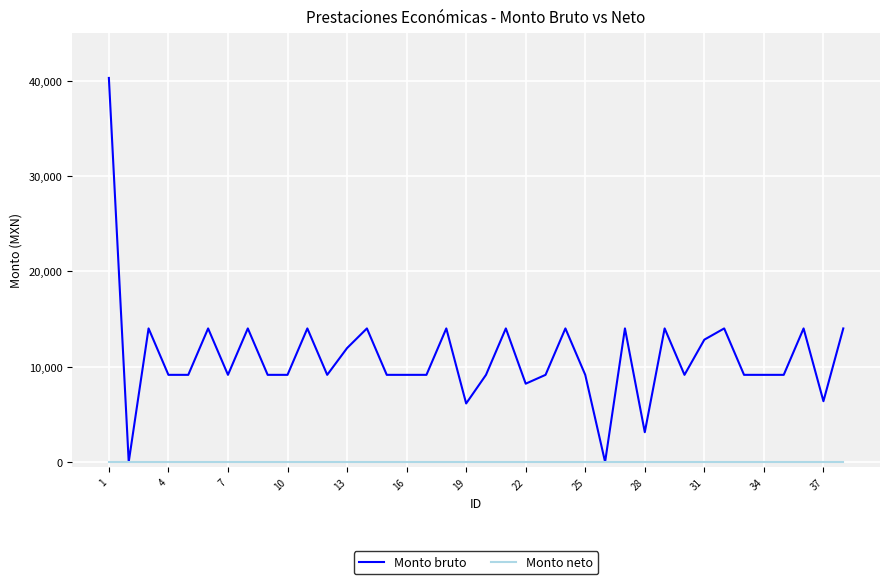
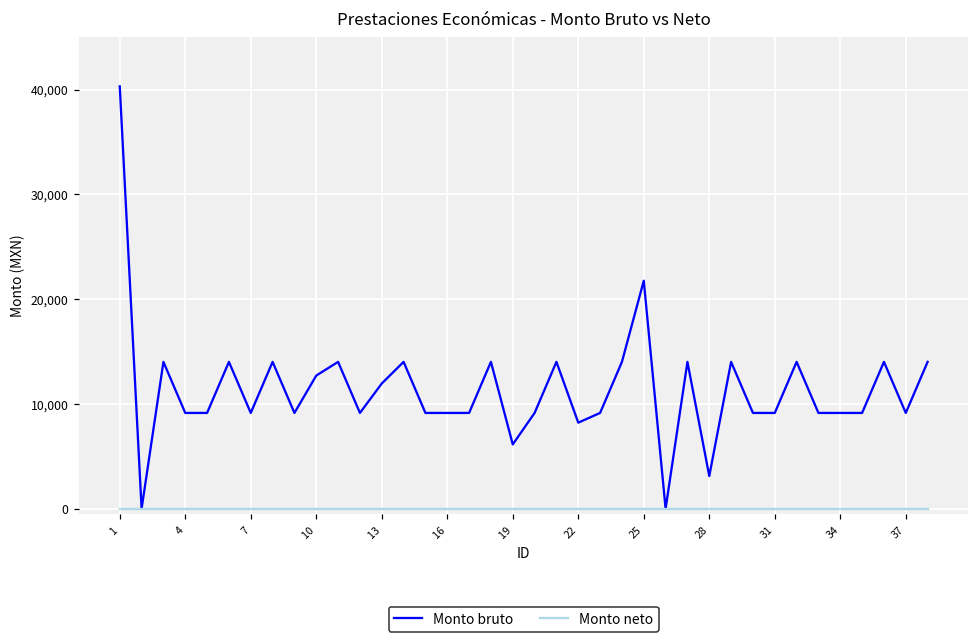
  {
    "Monto bruto": {
      "1": "40,000",
      "4": "9,000",
      "7": "9,000",
-     "10": "9,000",
+     "10": "13,000",
      "13": "12,000",
      "16": "9,000",
      "19": "6,000",
      "22": "8,000",
-     "25": "9,000",
+     "25": "22,000",
      "28": "3,000",
-     "31": "13,000",
+     "31": "9,000",
      "34": "9,000",
-     "37": "6,000"
+     "37": "9,000"
    },
    "Monto neto": {
      "1": "0",
      "4": "0",
      "7": "0",
      "10": "0",
      "13": "0",
      "16": "0",
      "19": "0",
      "22": "0",
      "25": "0",
      "28": "0",
      "31": "0",
      "34": "0",
      "37": "0"
    }
  }
